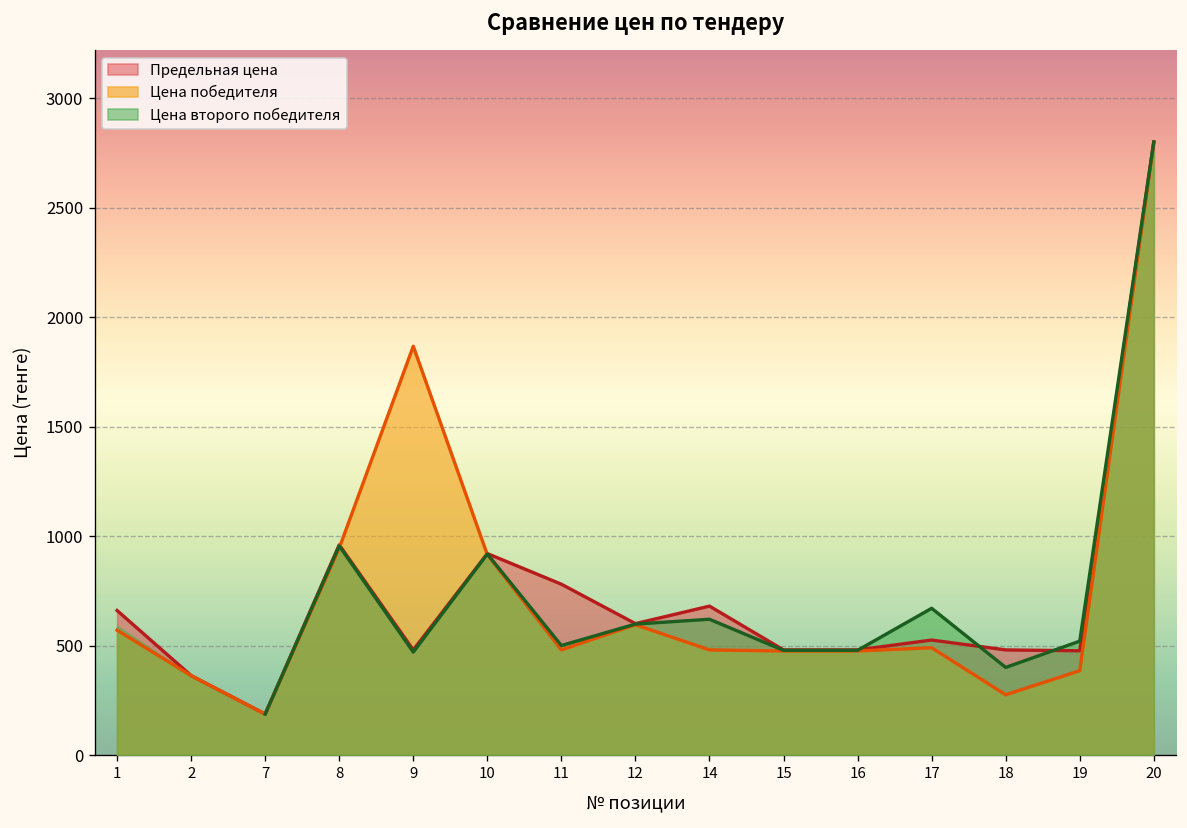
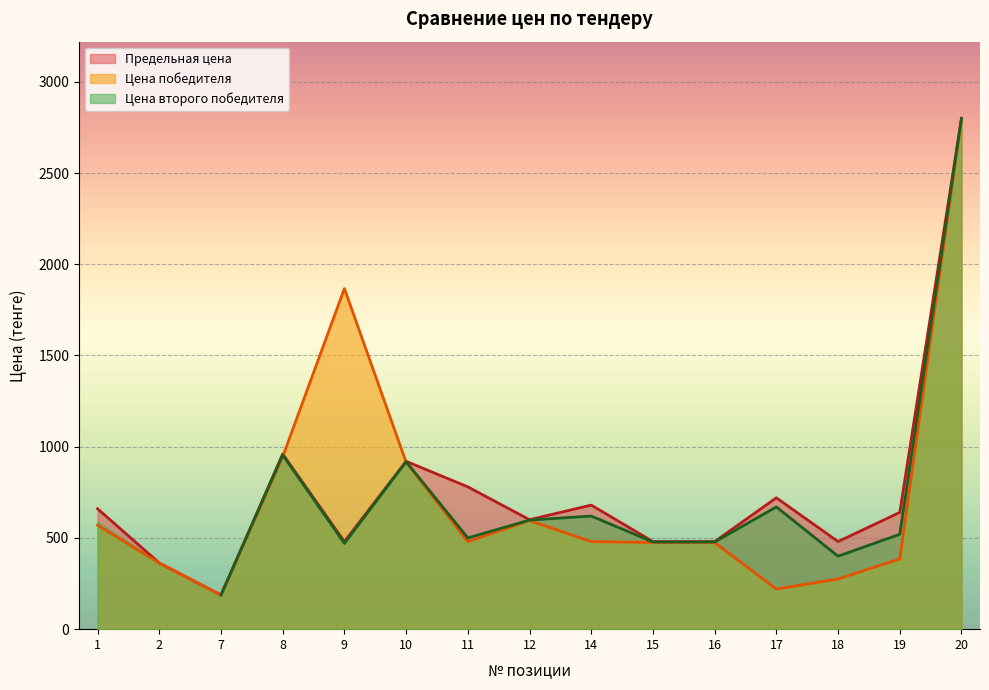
  {
    "Предельная цена": {
      "1": 660,
      "11": 780,
      "14": 680,
-     "17": 530,
+     "17": 720,
      "18": 480,
-     "19": 480
+     "19": 640
    },
    "Цена победителя": {
      "1": 570,
      "9": 1870,
      "11": 480,
      "14": 480,
-     "17": 490,
+     "17": 220,
      "18": 280,
      "19": 390
    }
  }
